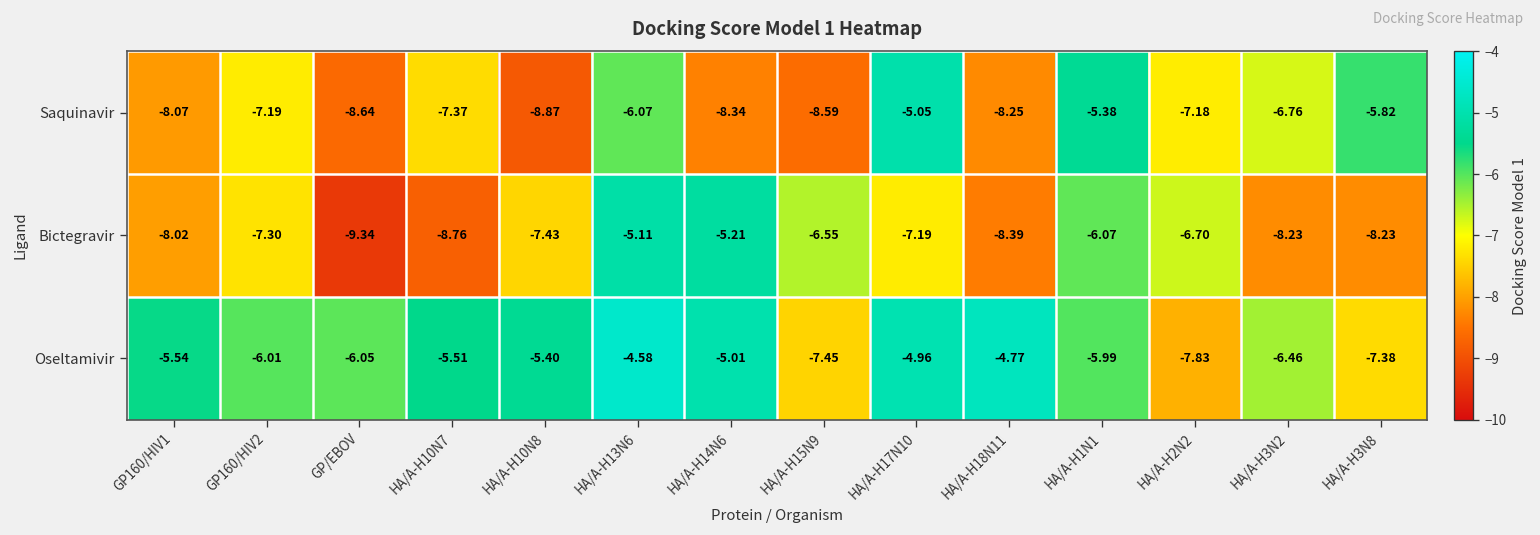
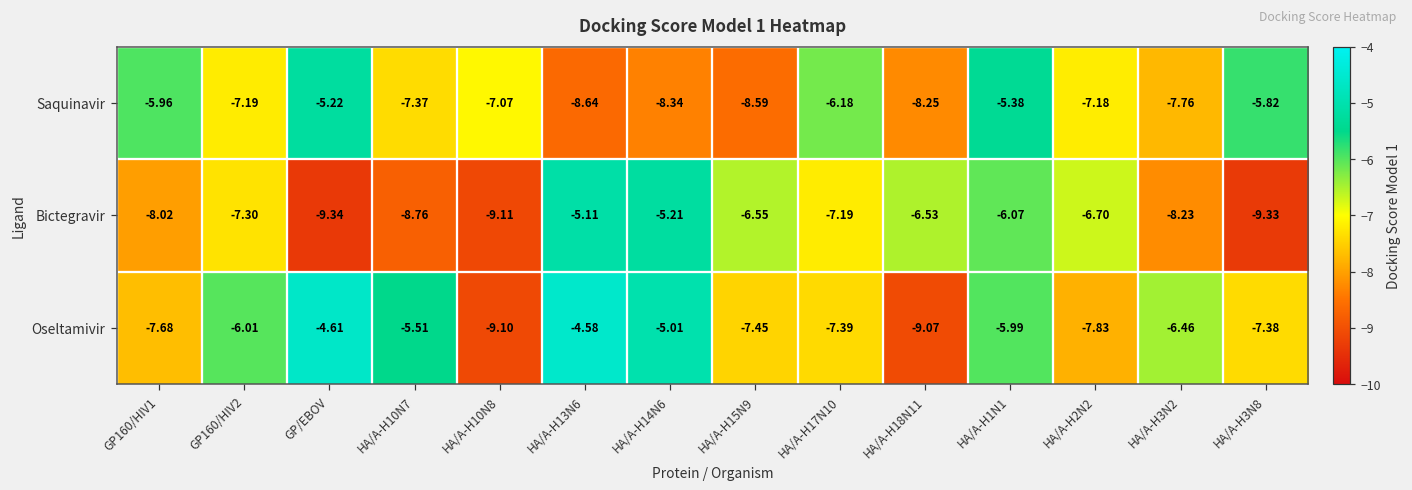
  {
    "Saquinavir": {
-     "GP160/HIV1": -8.07,
+     "GP160/HIV1": -5.96,
      "GP160/HIV2": -7.19,
-     "GP/EBOV": -8.64,
+     "GP/EBOV": -5.22,
      "HA/A-H10N7": -7.37,
-     "HA/A-H10N8": -8.87,
-     "HA/A-H13N6": -6.07,
+     "HA/A-H10N8": -7.07,
+     "HA/A-H13N6": -8.64,
      "HA/A-H14N6": -8.34,
      "HA/A-H15N9": -8.59,
-     "HA/A-H17N10": -5.05,
+     "HA/A-H17N10": -6.18,
      "HA/A-H18N11": -8.25,
      "HA/A-H1N1": -5.38,
      "HA/A-H2N2": -7.18,
-     "HA/A-H3N2": -6.76,
+     "HA/A-H3N2": -7.76,
      "HA/A-H3N8": -5.82
    },
    "Bictegravir": {
      "GP160/HIV1": -8.02,
      "GP160/HIV2": -7.30,
      "GP/EBOV": -9.34,
      "HA/A-H10N7": -8.76,
-     "HA/A-H10N8": -7.43,
+     "HA/A-H10N8": -9.11,
      "HA/A-H13N6": -5.11,
      "HA/A-H14N6": -5.21,
      "HA/A-H15N9": -6.55,
      "HA/A-H17N10": -7.19,
-     "HA/A-H18N11": -8.39,
+     "HA/A-H18N11": -6.53,
      "HA/A-H1N1": -6.07,
      "HA/A-H2N2": -6.70,
      "HA/A-H3N2": -8.23,
-     "HA/A-H3N8": -8.23
+     "HA/A-H3N8": -9.33
    },
    "Oseltamivir": {
-     "GP160/HIV1": -5.54,
+     "GP160/HIV1": -7.68,
      "GP160/HIV2": -6.01,
-     "GP/EBOV": -6.05,
+     "GP/EBOV": -4.61,
      "HA/A-H10N7": -5.51,
-     "HA/A-H10N8": -5.40,
+     "HA/A-H10N8": -9.10,
      "HA/A-H13N6": -4.58,
      "HA/A-H14N6": -5.01,
      "HA/A-H15N9": -7.45,
-     "HA/A-H17N10": -4.96,
-     "HA/A-H18N11": -4.77,
+     "HA/A-H17N10": -7.39,
+     "HA/A-H18N11": -9.07,
      "HA/A-H1N1": -5.99,
      "HA/A-H2N2": -7.83,
      "HA/A-H3N2": -6.46,
      "HA/A-H3N8": -7.38
    }
  }
